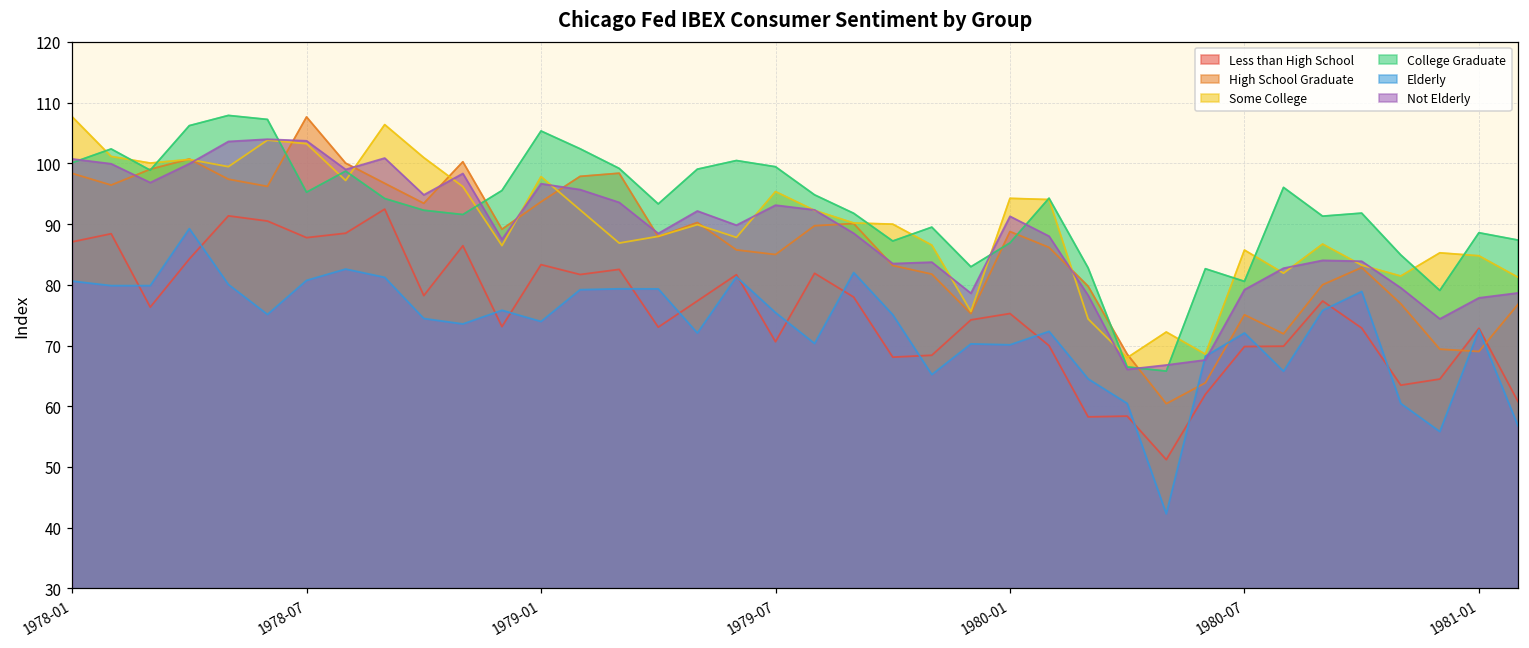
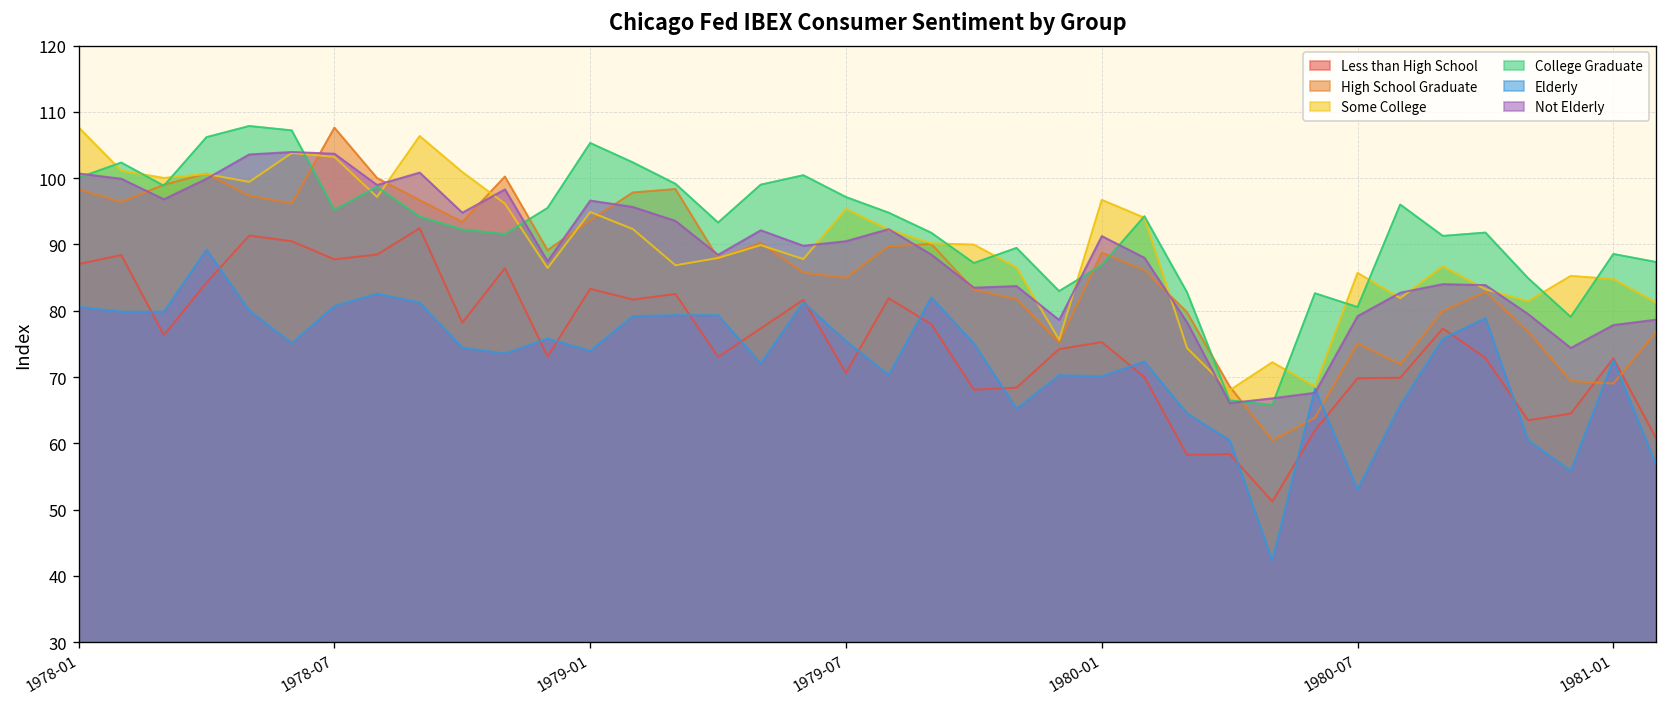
  {
    "Some College": {
      "1978-01": 108,
      "1978-07": 103,
-     "1979-01": 98,
+     "1979-01": 95,
      "1979-07": 95,
-     "1980-01": 94,
+     "1980-01": 97,
      "1980-07": 86,
      "1981-01": 85
    },
    "College Graduate": {
      "1978-01": 100,
      "1978-07": 95,
      "1979-01": 105,
-     "1979-07": 99,
+     "1979-07": 97,
      "1980-01": 87,
      "1980-07": 81,
      "1981-01": 89
    },
    "Elderly": {
      "1978-01": 81,
      "1978-07": 81,
      "1979-01": 74,
      "1979-07": 75,
      "1980-01": 70,
-     "1980-07": 72
+     "1980-07": 53
    },
    "Not Elderly": {
      "1978-01": 101,
      "1978-07": 104,
      "1979-01": 97,
-     "1979-07": 93,
+     "1979-07": 90,
      "1980-01": 91,
      "1980-07": 79,
      "1981-01": 78
    }
  }
